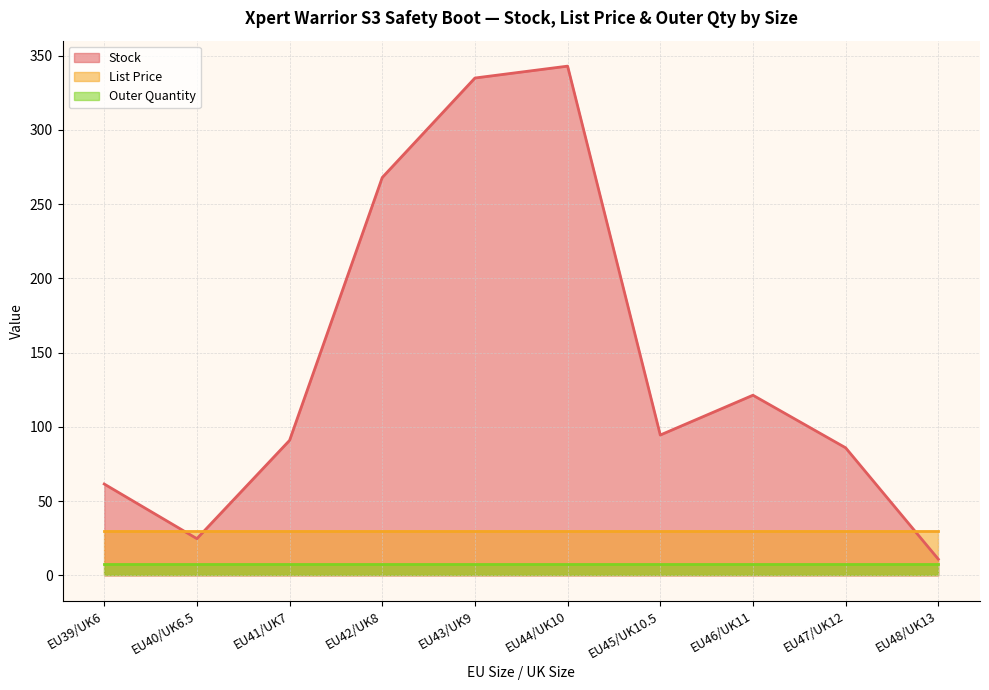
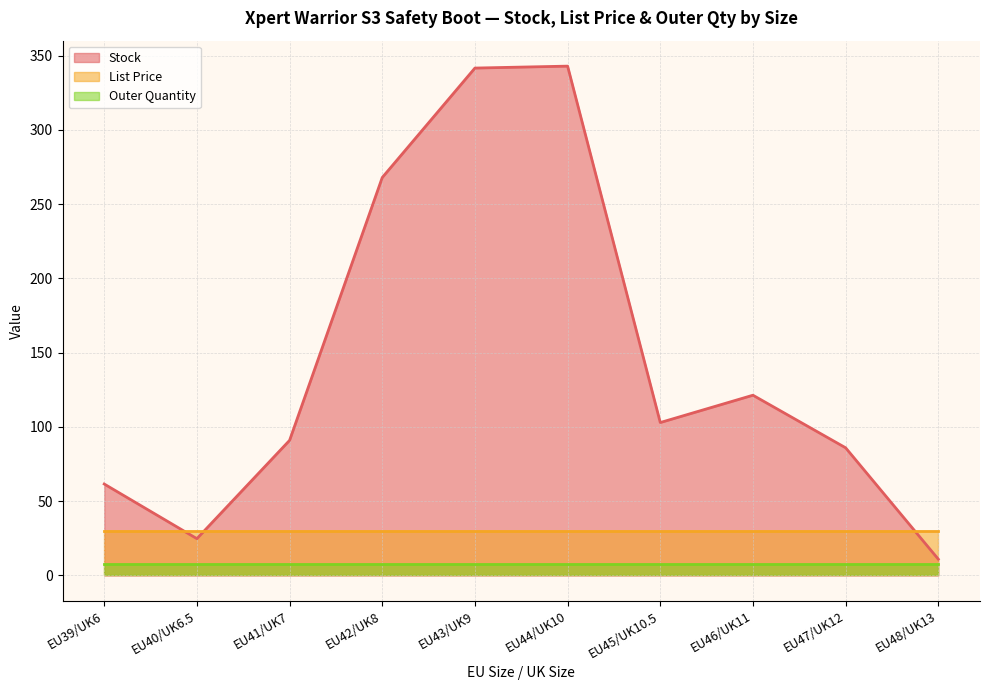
  {
    "Stock": {
      "EU39/UK6": 62,
      "EU40/UK6.5": 25,
      "EU41/UK7": 91,
      "EU42/UK8": 268,
-     "EU43/UK9": 335,
+     "EU43/UK9": 342,
      "EU44/UK10": 343,
-     "EU45/UK10.5": 95,
+     "EU45/UK10.5": 103,
      "EU46/UK11": 121,
      "EU47/UK12": 86,
      "EU48/UK13": 11
    },
    "List Price": {
      "EU39/UK6": 30,
      "EU40/UK6.5": 30,
      "EU41/UK7": 30,
      "EU42/UK8": 30,
      "EU43/UK9": 30,
      "EU44/UK10": 30,
      "EU45/UK10.5": 30,
      "EU46/UK11": 30,
      "EU47/UK12": 30,
      "EU48/UK13": 30
    },
    "Outer Quantity": {
      "EU39/UK6": 8,
      "EU40/UK6.5": 8,
      "EU41/UK7": 8,
      "EU42/UK8": 8,
      "EU43/UK9": 8,
      "EU44/UK10": 8,
      "EU45/UK10.5": 8,
      "EU46/UK11": 8,
      "EU47/UK12": 8,
      "EU48/UK13": 8
    }
  }
